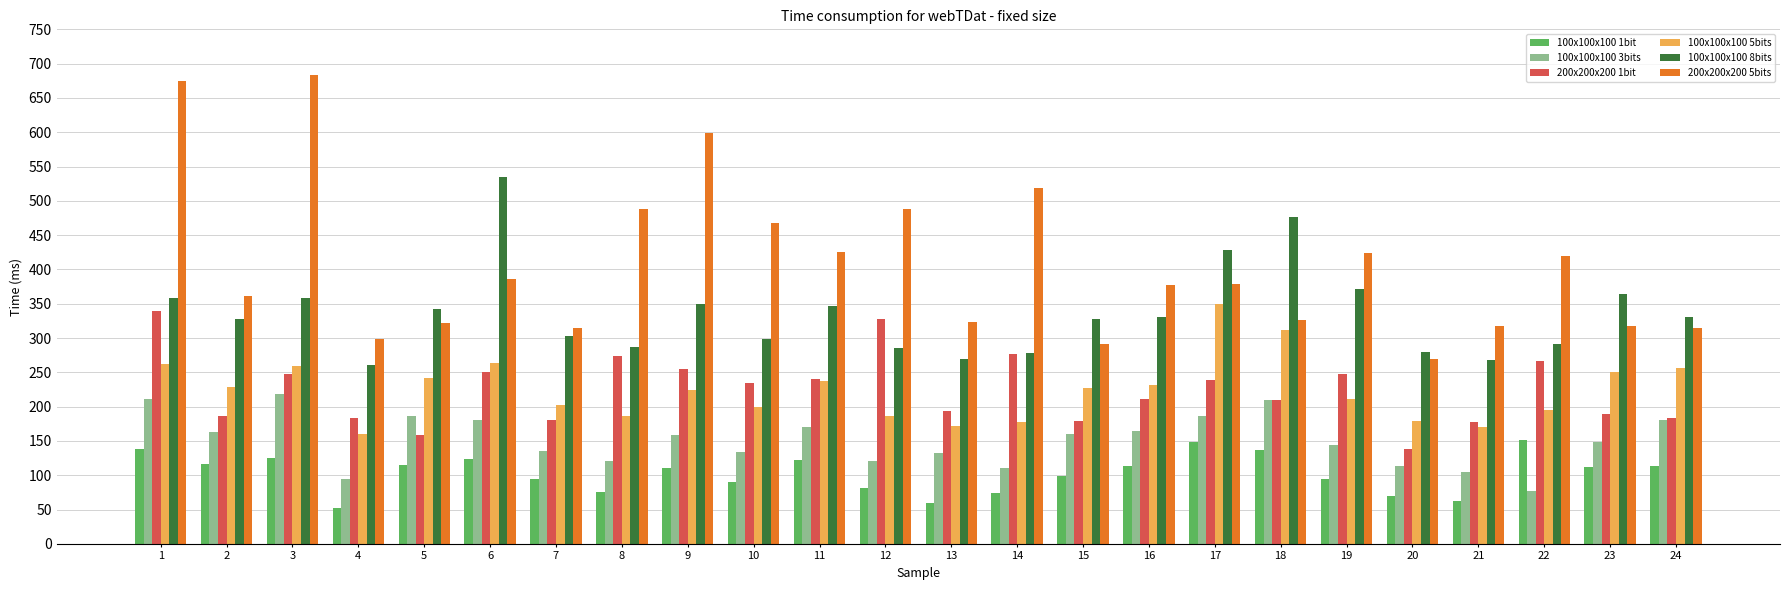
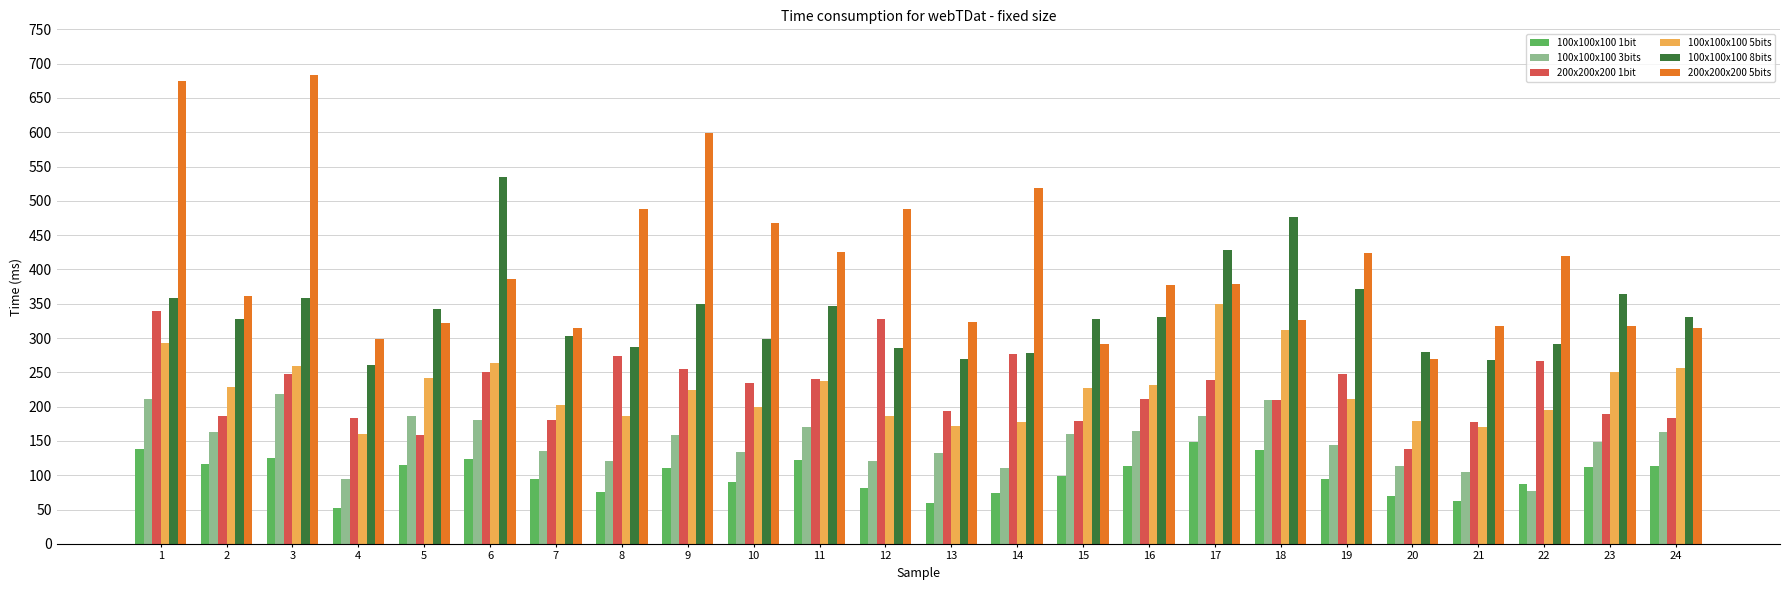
  {
    "100x100x100 1bit": {
      "1": 140,
      "2": 120,
      "3": 130,
      "4": 50,
      "5": 120,
      "6": 120,
      "7": 100,
      "8": 80,
      "9": 110,
      "10": 90,
      "11": 120,
      "12": 80,
      "13": 60,
      "14": 70,
      "15": 100,
      "16": 110,
      "17": 150,
      "18": 140,
      "19": 90,
      "20": 70,
      "21": 60,
-     "22": 150,
+     "22": 90,
      "23": 110,
      "24": 110
    },
    "100x100x100 3bits": {
      "1": 210,
      "2": 160,
      "3": 220,
      "4": 90,
      "5": 190,
      "6": 180,
      "7": 140,
      "8": 120,
      "9": 160,
      "10": 130,
      "11": 170,
      "12": 120,
      "13": 130,
      "14": 110,
      "15": 160,
      "16": 170,
      "17": 190,
      "18": 210,
      "19": 140,
      "20": 110,
      "21": 100,
      "22": 80,
      "23": 150,
-     "24": 180
+     "24": 160
    },
    "100x100x100 5bits": {
-     "1": 260,
+     "1": 290,
      "2": 230,
      "3": 260,
      "4": 160,
      "5": 240,
      "6": 260,
      "7": 200,
      "8": 190,
      "9": 220,
      "10": 200,
      "11": 240,
      "12": 190,
      "13": 170,
      "14": 180,
      "15": 230,
      "16": 230,
      "17": 350,
      "18": 310,
      "19": 210,
      "20": 180,
      "21": 170,
      "22": 200,
      "23": 250,
      "24": 260
    },
    "100x100x100 8bits": {
      "1": 360,
      "2": 330,
      "3": 360,
      "4": 260,
      "5": 340,
      "6": 540,
      "7": 300,
      "8": 290,
      "9": 350,
      "10": 300,
      "11": 350,
      "12": 290,
      "13": 270,
      "14": 280,
      "15": 330,
      "16": 330,
      "17": 430,
      "18": 480,
      "19": 370,
      "20": 280,
      "21": 270,
      "22": 290,
      "23": 360,
      "24": 330
    }
  }
